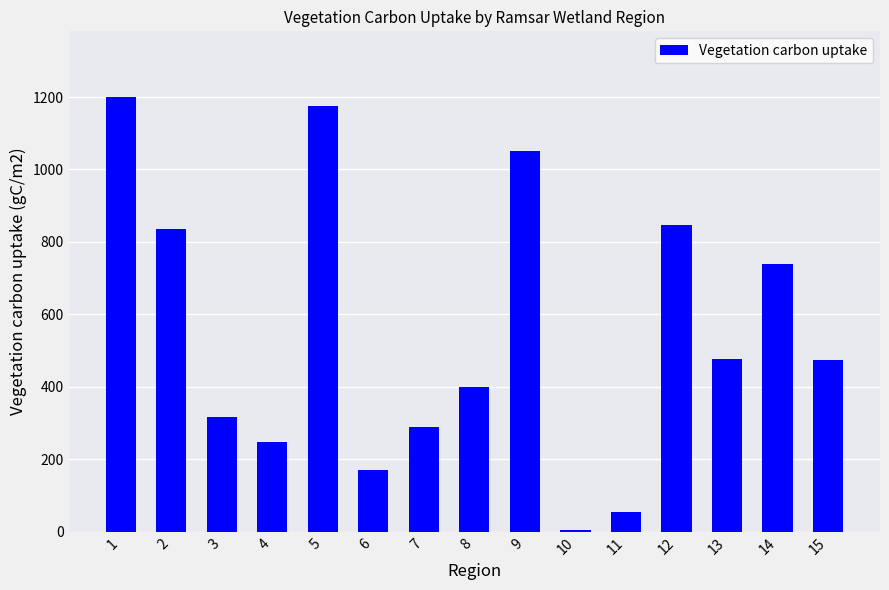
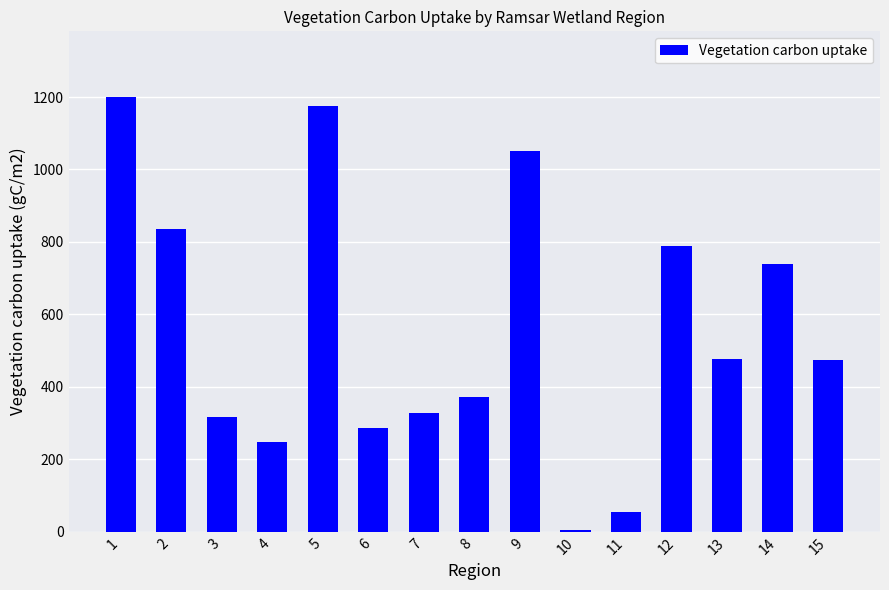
  {
    "1": 1200,
    "2": 840,
    "3": 320,
    "4": 250,
    "5": 1180,
-   "6": 170,
-   "7": 290,
-   "8": 400,
+   "6": 290,
+   "7": 330,
+   "8": 370,
    "9": 1050,
    "11": 60,
-   "12": 850,
+   "12": 790,
    "13": 480,
    "14": 740,
    "15": 470
  }
